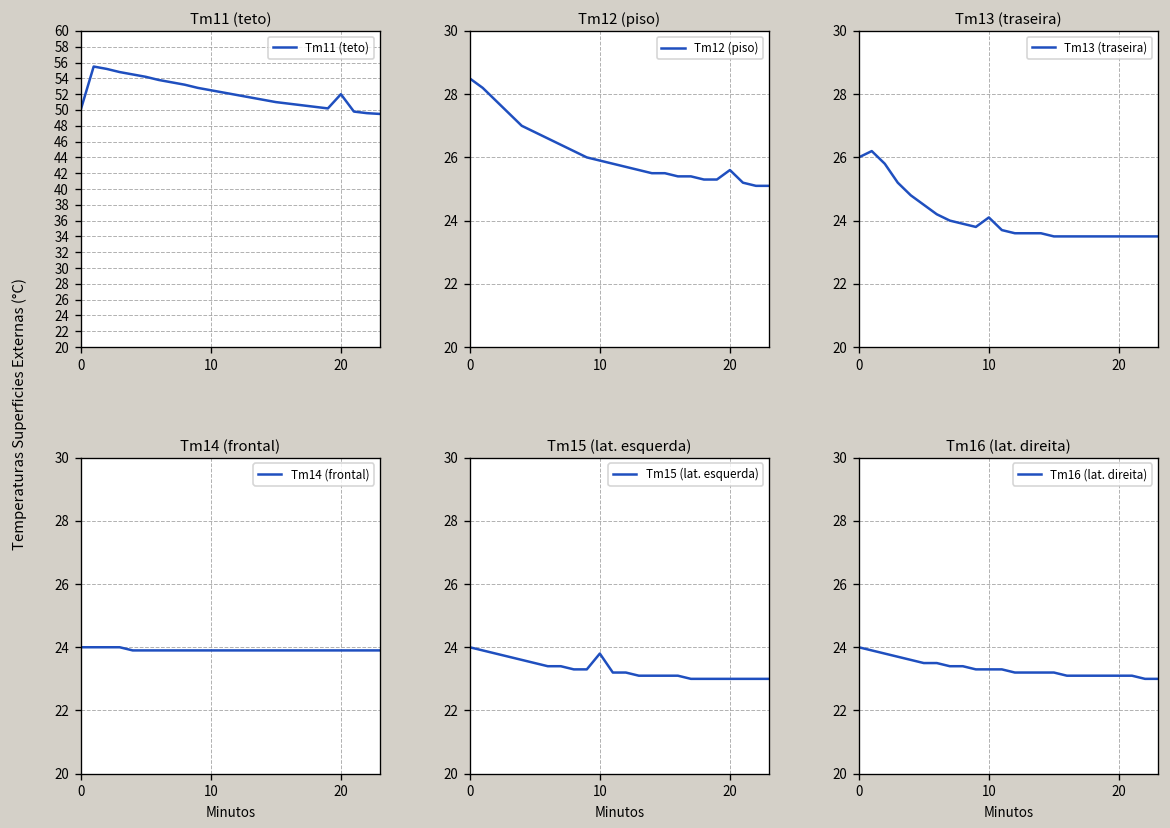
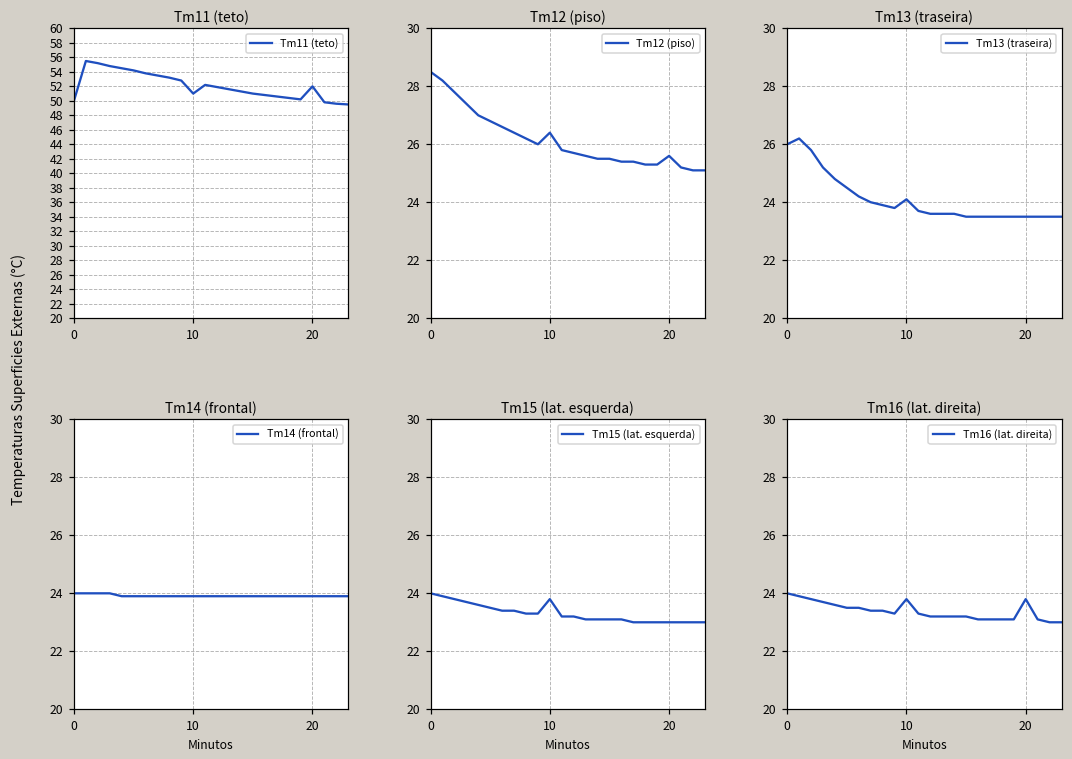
  {
    "Tm11 (teto)": {
      "0": 50,
-     "10": 53,
+     "10": 51,
      "20": 52
    },
    "Tm12 (piso)": {
      "0": 28.5,
-     "10": 25.9,
+     "10": 26.4,
      "20": 25.6
    },
    "Tm13 (traseira)": {
      "0": 26.0,
      "10": 24.1,
      "20": 23.5
    },
    "Tm14 (frontal)": {
      "0": 24.0,
      "10": 23.9,
      "20": 23.9
    },
    "Tm15 (lat. esquerda)": {
      "0": 24.0,
      "10": 23.8,
      "20": 23.0
    },
    "Tm16 (lat. direita)": {
      "0": 24.0,
-     "10": 23.3,
-     "20": 23.1
+     "10": 23.8,
+     "20": 23.8
    }
  }
